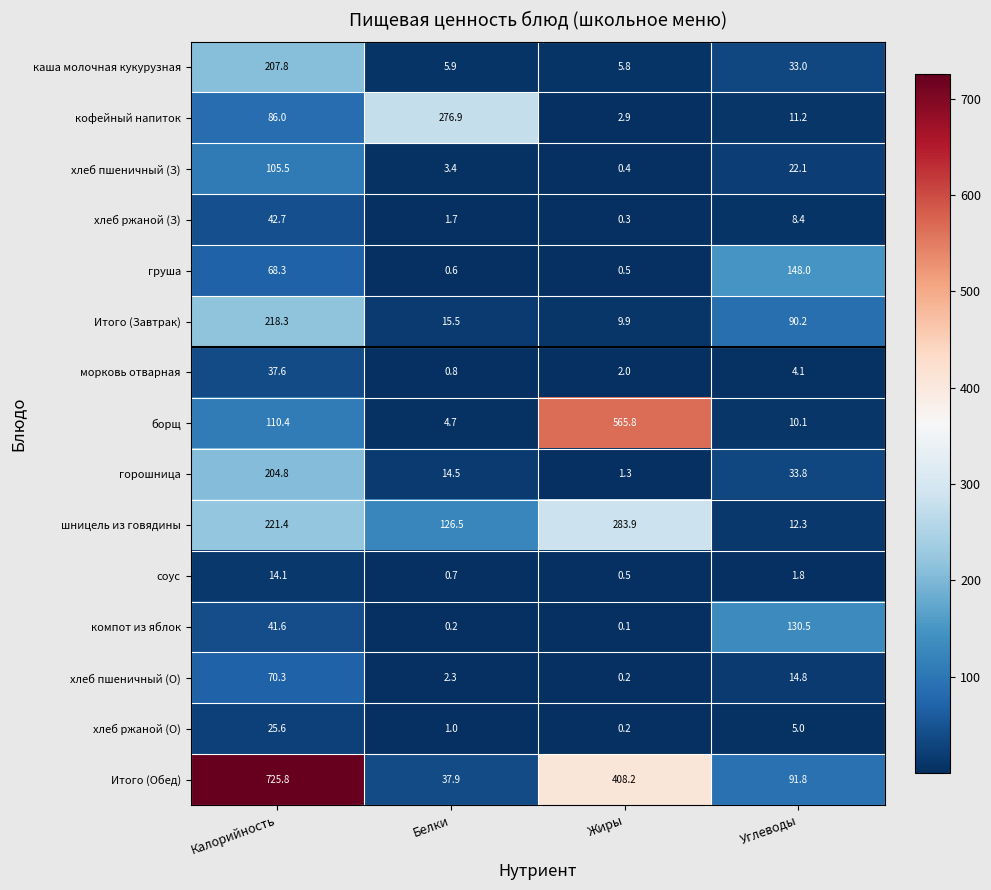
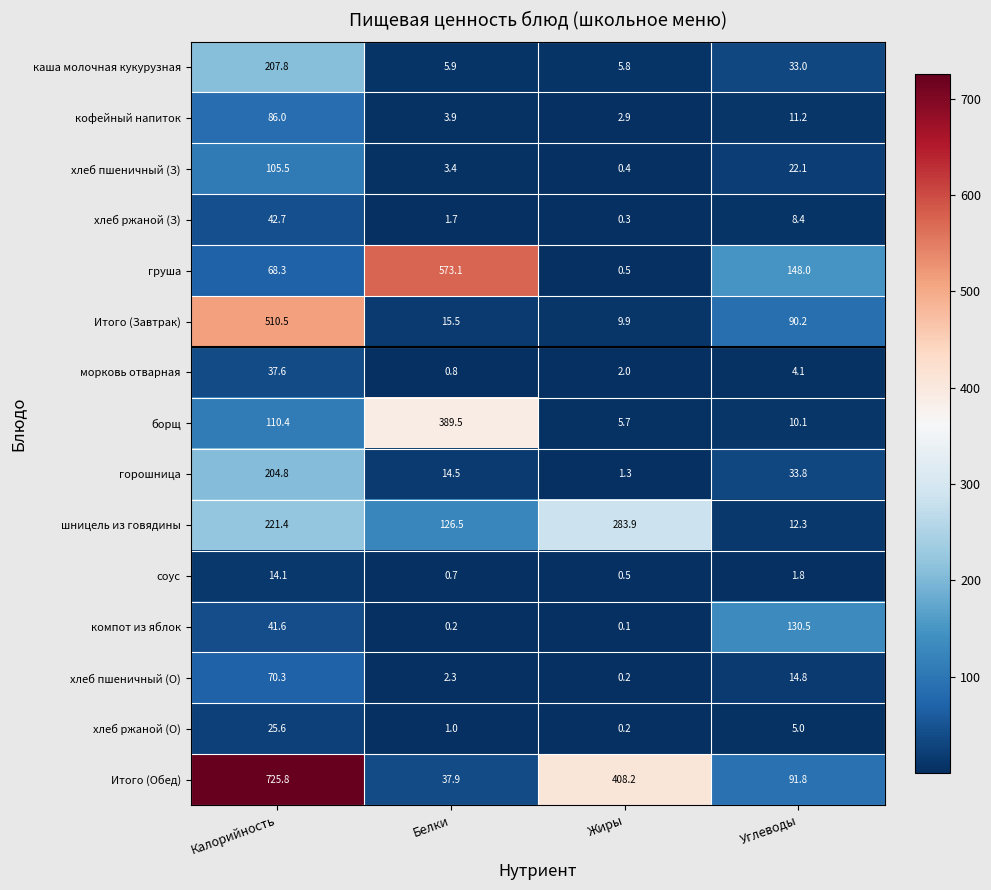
  {
    "каша молочная кукурузная": {
      "Калорийность": 207.8,
      "Белки": 5.9,
      "Жиры": 5.8,
      "Углеводы": 33.0
    },
    "кофейный напиток": {
      "Калорийность": 86.0,
-     "Белки": 276.9,
+     "Белки": 3.9,
      "Жиры": 2.9,
      "Углеводы": 11.2
    },
    "хлеб пшеничный (З)": {
      "Калорийность": 105.5,
      "Белки": 3.4,
      "Жиры": 0.4,
      "Углеводы": 22.1
    },
    "хлеб ржаной (З)": {
      "Калорийность": 42.7,
      "Белки": 1.7,
      "Жиры": 0.3,
      "Углеводы": 8.4
    },
    "груша": {
      "Калорийность": 68.3,
-     "Белки": 0.6,
+     "Белки": 573.1,
      "Жиры": 0.5,
      "Углеводы": 148.0
    },
    "Итого (Завтрак)": {
-     "Калорийность": 218.3,
+     "Калорийность": 510.5,
      "Белки": 15.5,
      "Жиры": 9.9,
      "Углеводы": 90.2
    },
    "морковь отварная": {
      "Калорийность": 37.6,
      "Белки": 0.8,
      "Жиры": 2.0,
      "Углеводы": 4.1
    },
    "борщ": {
      "Калорийность": 110.4,
-     "Белки": 4.7,
-     "Жиры": 565.8,
+     "Белки": 389.5,
+     "Жиры": 5.7,
      "Углеводы": 10.1
    },
    "горошница": {
      "Калорийность": 204.8,
      "Белки": 14.5,
      "Жиры": 1.3,
      "Углеводы": 33.8
    },
    "шницель из говядины": {
      "Калорийность": 221.4,
      "Белки": 126.5,
      "Жиры": 283.9,
      "Углеводы": 12.3
    },
    "соус": {
      "Калорийность": 14.1,
      "Белки": 0.7,
      "Жиры": 0.5,
      "Углеводы": 1.8
    },
    "компот из яблок": {
      "Калорийность": 41.6,
      "Белки": 0.2,
      "Жиры": 0.1,
      "Углеводы": 130.5
    },
    "хлеб пшеничный (О)": {
      "Калорийность": 70.3,
      "Белки": 2.3,
      "Жиры": 0.2,
      "Углеводы": 14.8
    },
    "хлеб ржаной (О)": {
      "Калорийность": 25.6,
      "Белки": 1.0,
      "Жиры": 0.2,
      "Углеводы": 5.0
    },
    "Итого (Обед)": {
      "Калорийность": 725.8,
      "Белки": 37.9,
      "Жиры": 408.2,
      "Углеводы": 91.8
    }
  }
